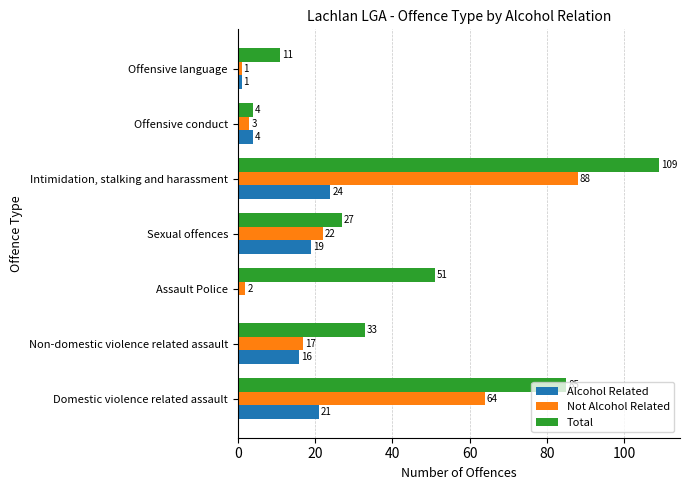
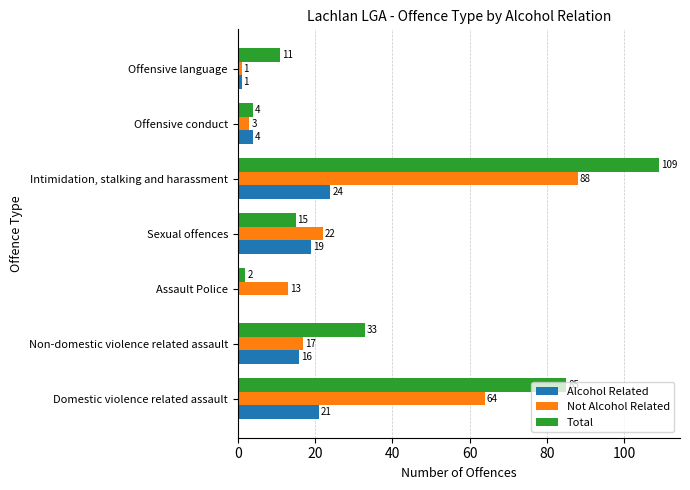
  {
    "Alcohol Related": {
      "Offensive language": 1,
      "Offensive conduct": 4,
      "Intimidation, stalking and harassment": 24,
      "Sexual offences": 19,
      "Non-domestic violence related assault": 16,
      "Domestic violence related assault": 21
    },
    "Not Alcohol Related": {
      "Offensive language": 1,
      "Offensive conduct": 3,
      "Intimidation, stalking and harassment": 88,
      "Sexual offences": 22,
-     "Assault Police": 2,
+     "Assault Police": 13,
      "Non-domestic violence related assault": 17,
      "Domestic violence related assault": 64
    },
    "Total": {
      "Offensive language": 11,
      "Offensive conduct": 4,
      "Intimidation, stalking and harassment": 109,
-     "Sexual offences": 27,
-     "Assault Police": 51,
+     "Sexual offences": 15,
+     "Assault Police": 2,
      "Non-domestic violence related assault": 33
    }
  }
